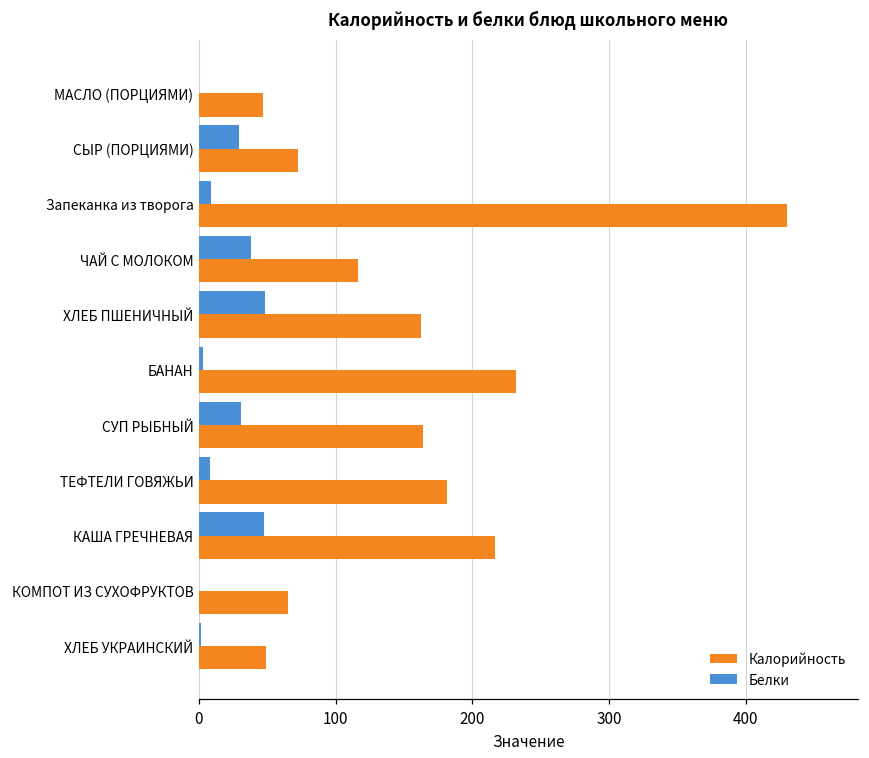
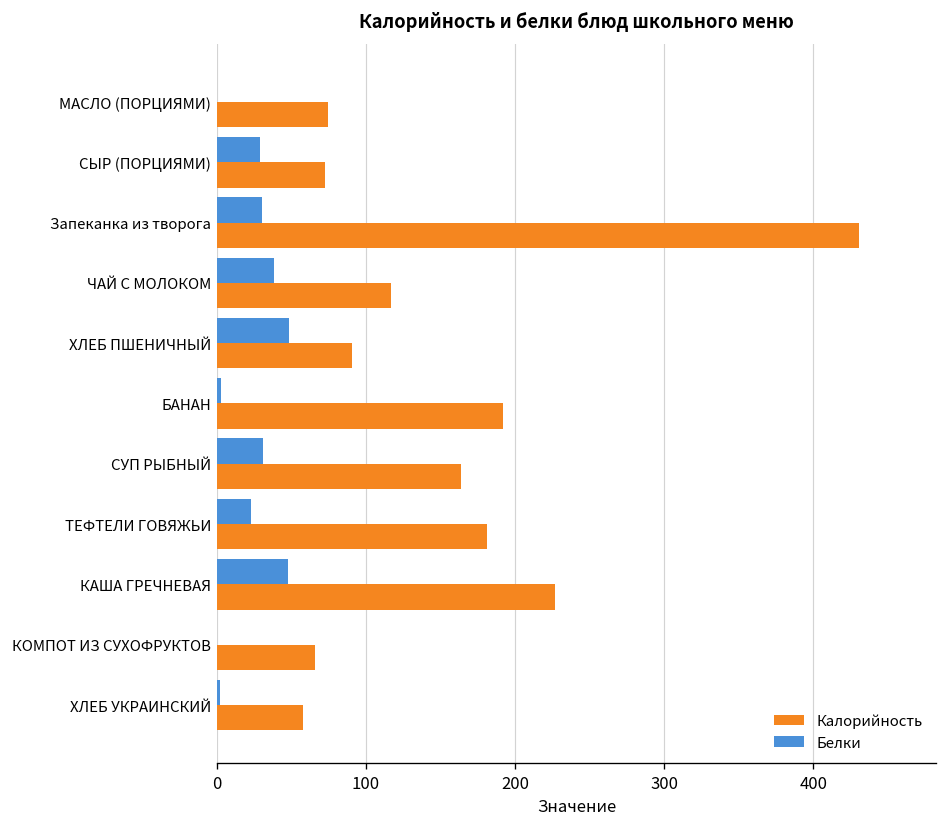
  {
    "Калорийность": {
-     "МАСЛО (ПОРЦИЯМИ)": 47,
+     "МАСЛО (ПОРЦИЯМИ)": 75,
      "СЫР (ПОРЦИЯМИ)": 73,
      "Запеканка из творога": 431,
      "ЧАЙ С МОЛОКОМ": 117,
-     "ХЛЕБ ПШЕНИЧНЫЙ": 162,
-     "БАНАН": 232,
+     "ХЛЕБ ПШЕНИЧНЫЙ": 90,
+     "БАНАН": 192,
      "СУП РЫБНЫЙ": 164,
      "ТЕФТЕЛИ ГОВЯЖЬИ": 181,
-     "КАША ГРЕЧНЕВАЯ": 217,
+     "КАША ГРЕЧНЕВАЯ": 227,
      "КОМПОТ ИЗ СУХОФРУКТОВ": 66,
-     "ХЛЕБ УКРАИНСКИЙ": 49
+     "ХЛЕБ УКРАИНСКИЙ": 58
    },
    "Белки": {
      "СЫР (ПОРЦИЯМИ)": 29,
-     "Запеканка из творога": 9,
+     "Запеканка из творога": 31,
      "ЧАЙ С МОЛОКОМ": 39,
      "ХЛЕБ ПШЕНИЧНЫЙ": 49,
      "БАНАН": 3,
      "СУП РЫБНЫЙ": 31,
-     "ТЕФТЕЛИ ГОВЯЖЬИ": 8,
+     "ТЕФТЕЛИ ГОВЯЖЬИ": 23,
      "КАША ГРЕЧНЕВАЯ": 48,
      "КОМПОТ ИЗ СУХОФРУКТОВ": 0
    }
  }
